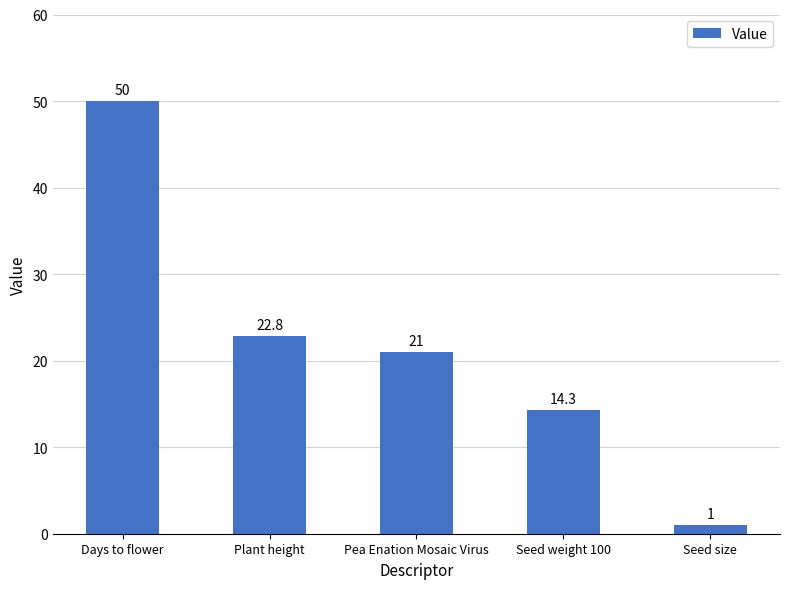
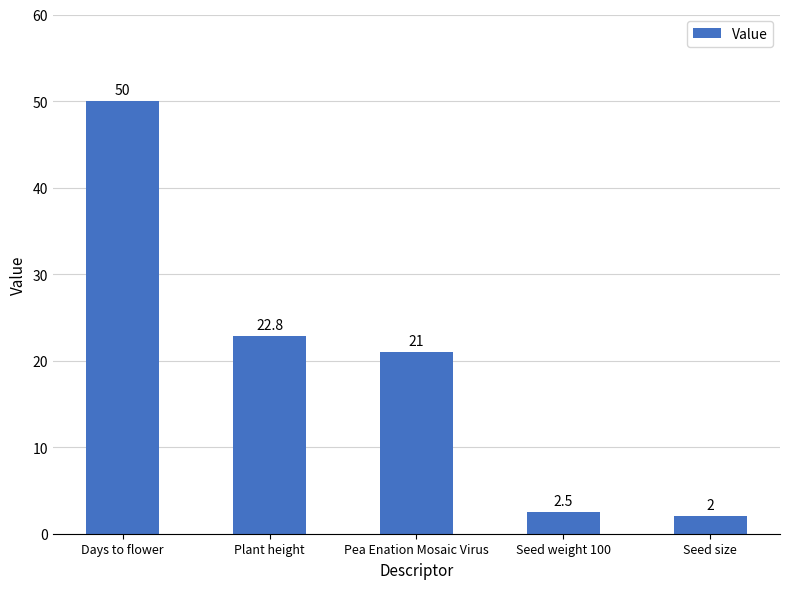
  {
    "Days to flower": 50,
    "Plant height": 22.8,
    "Pea Enation Mosaic Virus": 21,
-   "Seed weight 100": 14.3,
-   "Seed size": 1
+   "Seed weight 100": 2.5,
+   "Seed size": 2
  }
